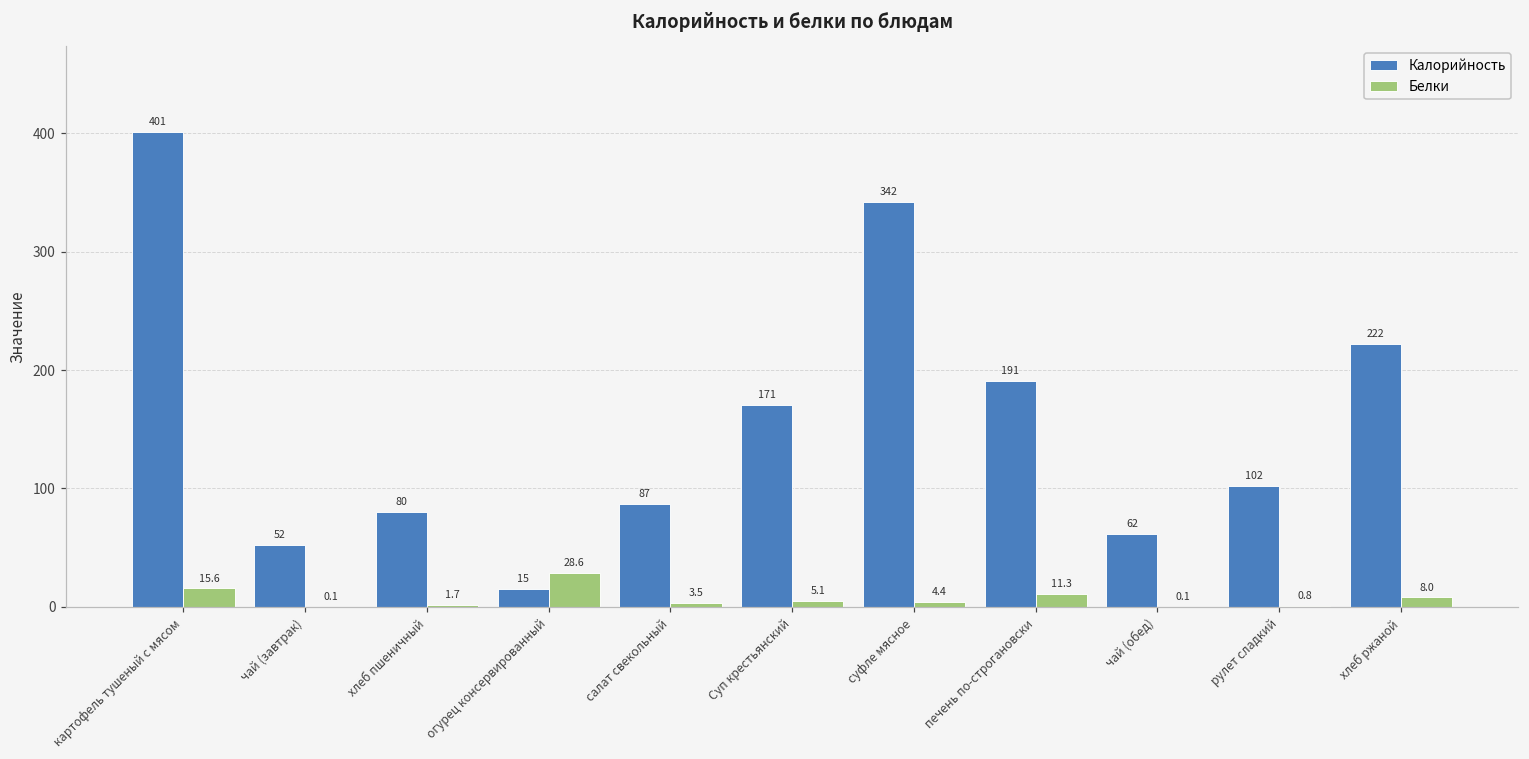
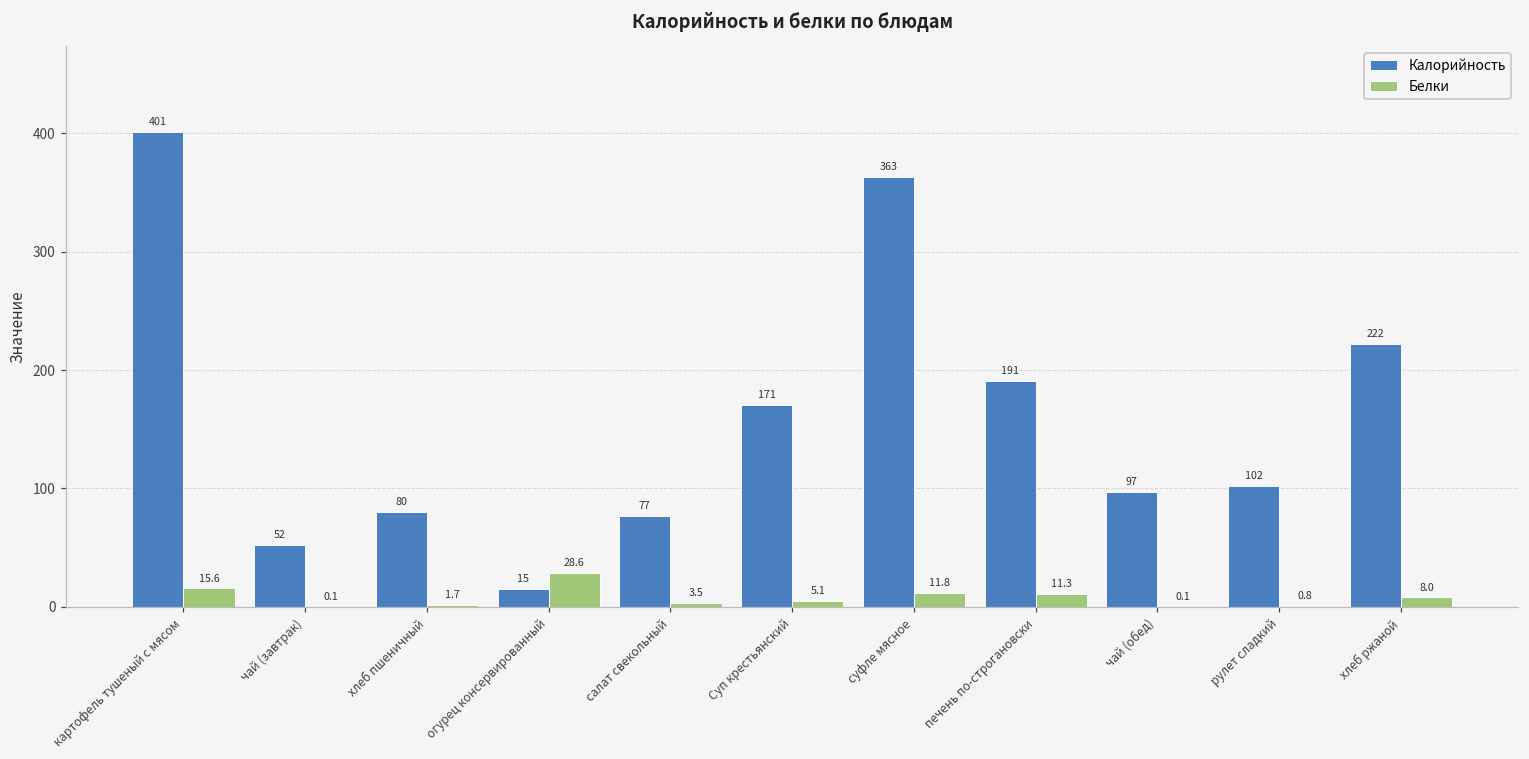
  {
    "Калорийность": {
      "картофель тушеный с мясом": 401,
      "чай (завтрак)": 52,
      "хлеб пшеничный": 80,
      "огурец консервированный": 15,
-     "салат свекольный": 87,
+     "салат свекольный": 77,
      "Суп крестьянский": 171,
-     "суфле мясное": 342,
+     "суфле мясное": 363,
      "печень по-строгановски": 191,
-     "чай (обед)": 62,
+     "чай (обед)": 97,
      "рулет сладкий": 102,
      "хлеб ржаной": 222
    },
    "Белки": {
      "картофель тушеный с мясом": 15.6,
      "чай (завтрак)": 0.1,
      "хлеб пшеничный": 1.7,
      "огурец консервированный": 28.6,
      "салат свекольный": 3.5,
      "Суп крестьянский": 5.1,
-     "суфле мясное": 4.4,
+     "суфле мясное": 11.8,
      "печень по-строгановски": 11.3,
      "чай (обед)": 0.1,
      "рулет сладкий": 0.8,
      "хлеб ржаной": 8.0
    }
  }
